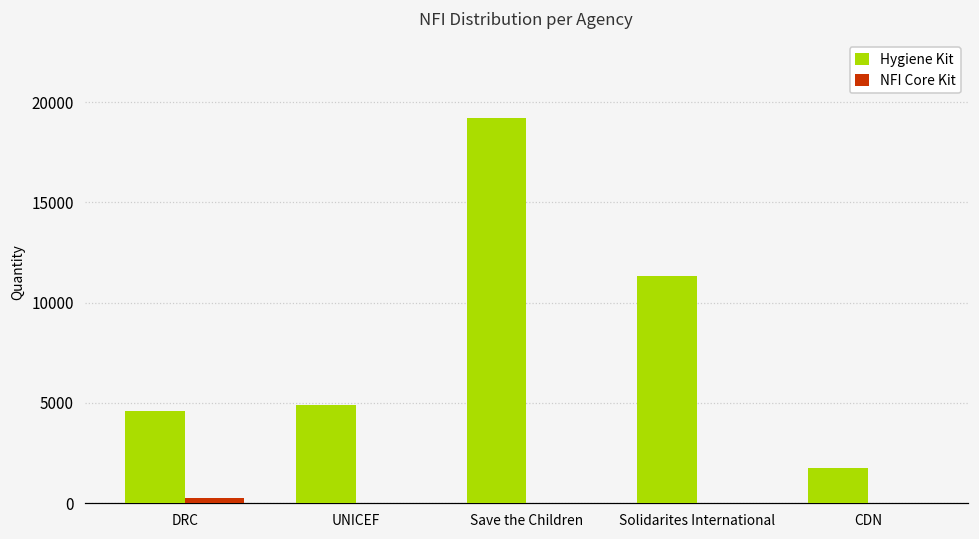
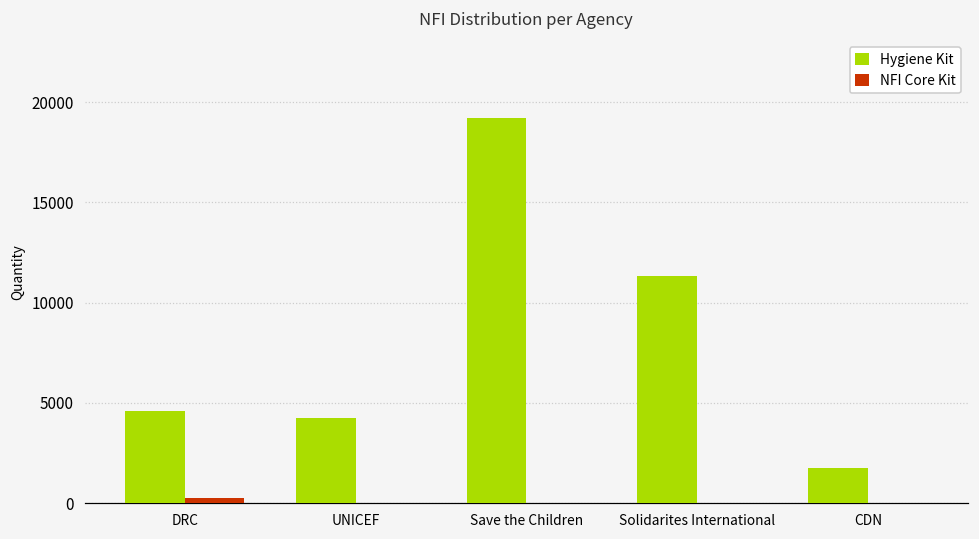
  {
    "Hygiene Kit": {
      "DRC": 4600,
-     "UNICEF": 4900,
+     "UNICEF": 4200,
      "Save the Children": 19200,
      "Solidarites International": 11300,
      "CDN": 1800
    },
    "NFI Core Kit": {
      "DRC": 300,
      "UNICEF": 0,
      "Save the Children": 0,
      "Solidarites International": 0,
      "CDN": 0
    }
  }
